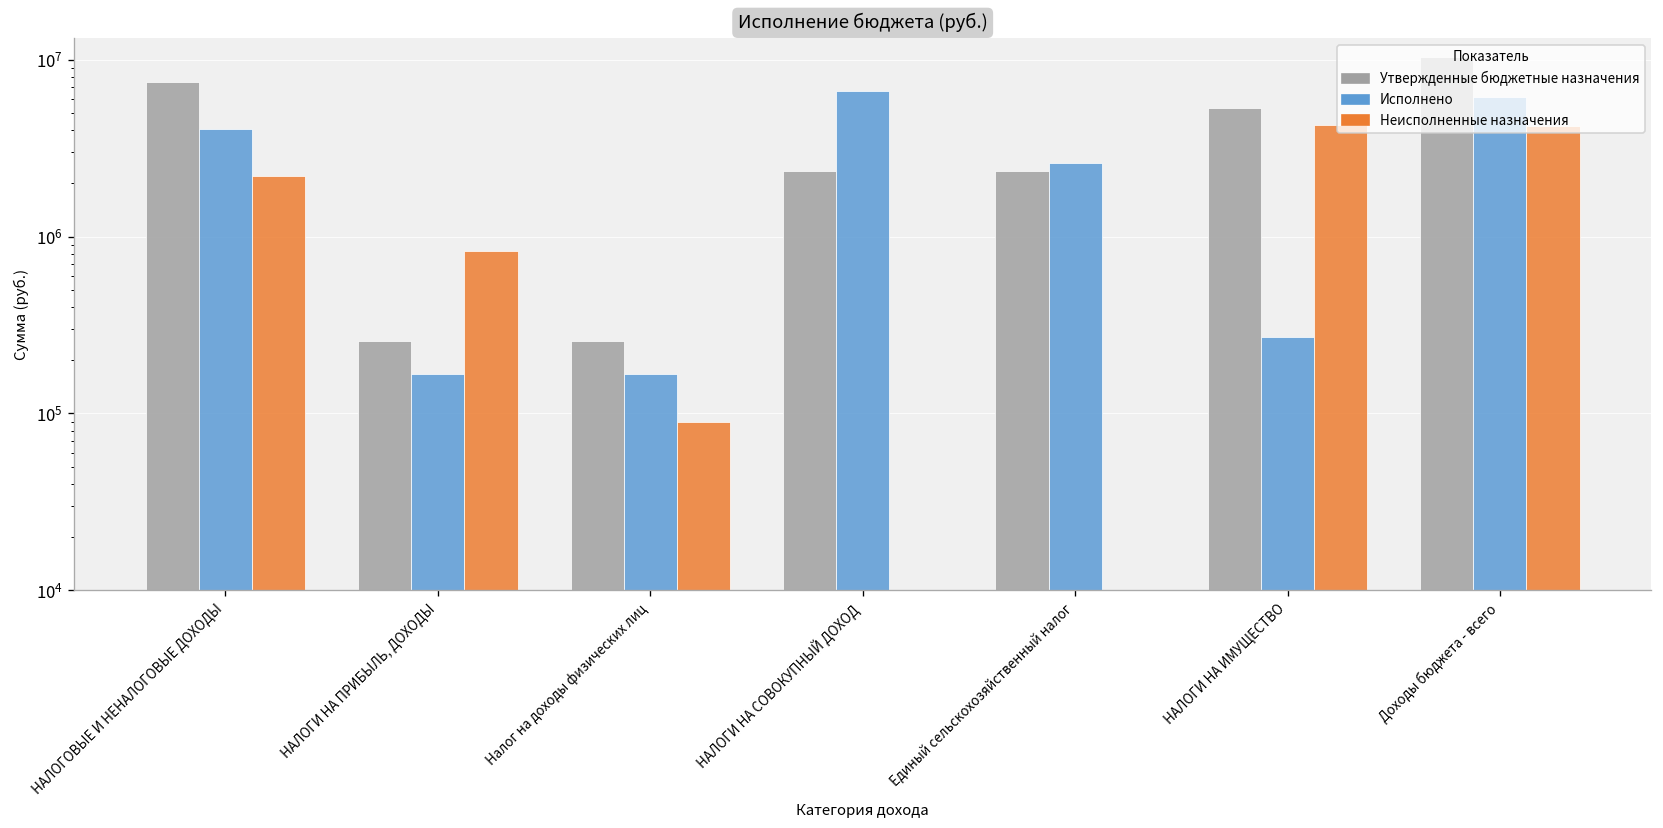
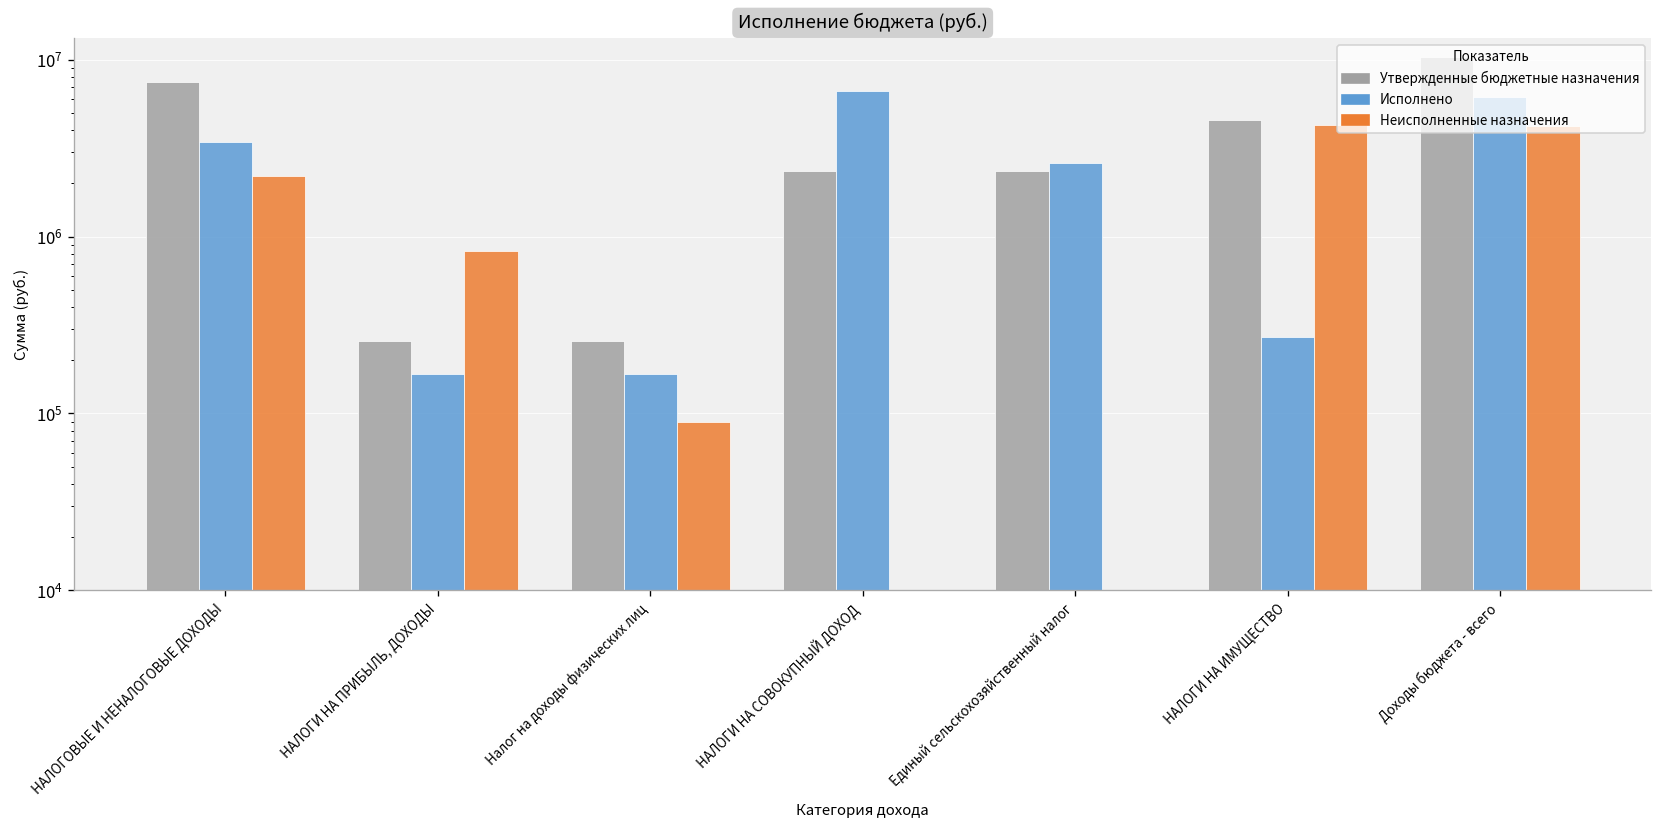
  {
    "Утвержденные бюджетные назначения": {
      "НАЛОГОВЫЕ И НЕНАЛОГОВЫЕ ДОХОДЫ": 7000000,
      "НАЛОГИ НА ПРИБЫЛЬ, ДОХОДЫ": 260000,
      "Налог на доходы физических лиц": 260000,
      "НАЛОГИ НА СОВОКУПНЫЙ ДОХОД": 2300000,
      "Единый сельскохозяйственный налог": 2300000,
-     "НАЛОГИ НА ИМУЩЕСТВО": 5300000
+     "НАЛОГИ НА ИМУЩЕСТВО": 4600000
    },
    "Исполнено": {
-     "НАЛОГОВЫЕ И НЕНАЛОГОВЫЕ ДОХОДЫ": 4000000,
+     "НАЛОГОВЫЕ И НЕНАЛОГОВЫЕ ДОХОДЫ": 3400000,
      "НАЛОГИ НА ПРИБЫЛЬ, ДОХОДЫ": 170000,
      "Налог на доходы физических лиц": 170000,
      "НАЛОГИ НА СОВОКУПНЫЙ ДОХОД": 7000000,
      "Единый сельскохозяйственный налог": 2600000,
      "НАЛОГИ НА ИМУЩЕСТВО": 270000
    },
    "Неисполненные назначения": {
      "НАЛОГОВЫЕ И НЕНАЛОГОВЫЕ ДОХОДЫ": 2200000,
      "НАЛОГИ НА ПРИБЫЛЬ, ДОХОДЫ": 800000,
      "Налог на доходы физических лиц": 90000,
      "Доходы бюджета - всего": 4200000
    }
  }
